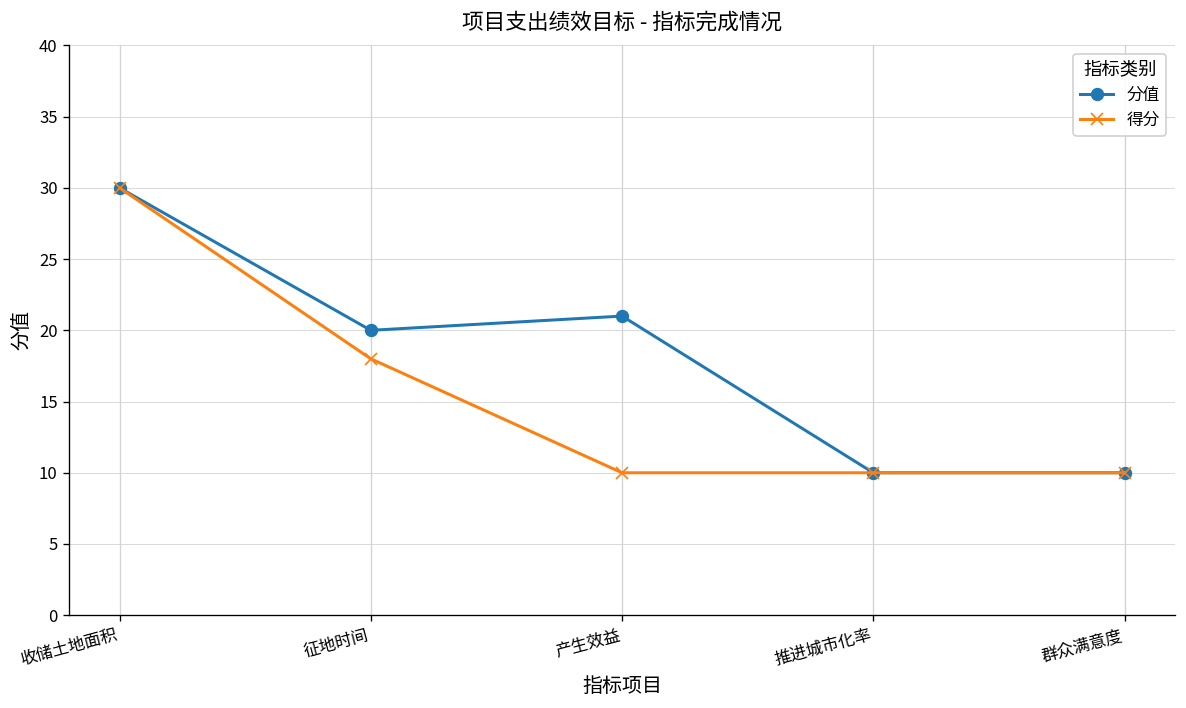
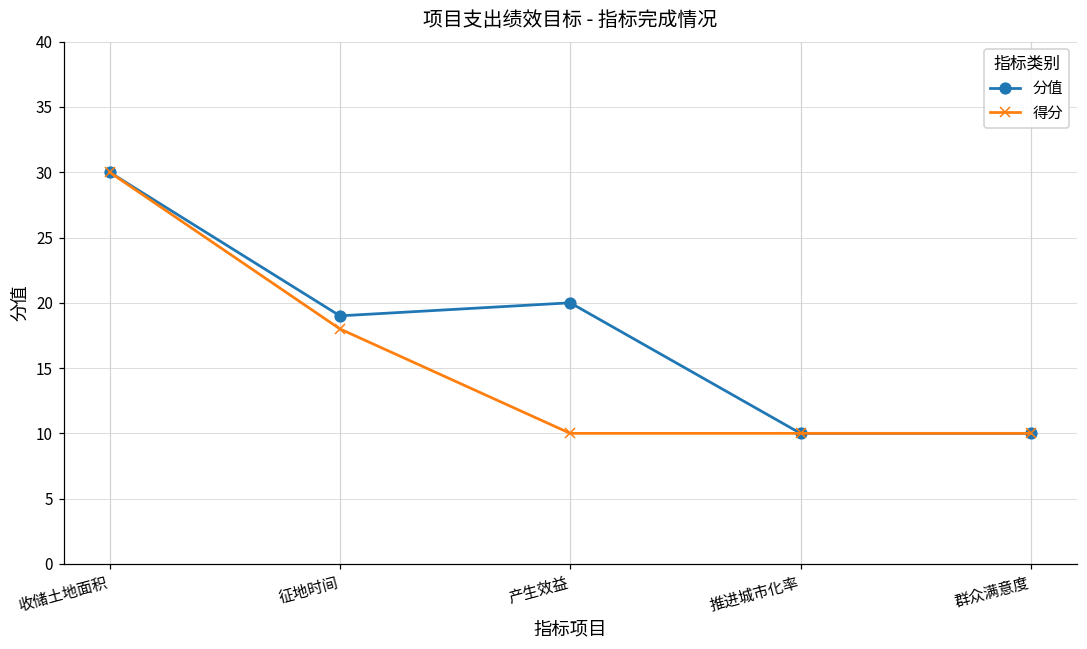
  {
    "分值": {
-     "征地时间": 20,
-     "产生效益": 21
+     "征地时间": 19,
+     "产生效益": 20
    },
    "得分": {
      "征地时间": 18,
      "产生效益": 10
    }
  }
